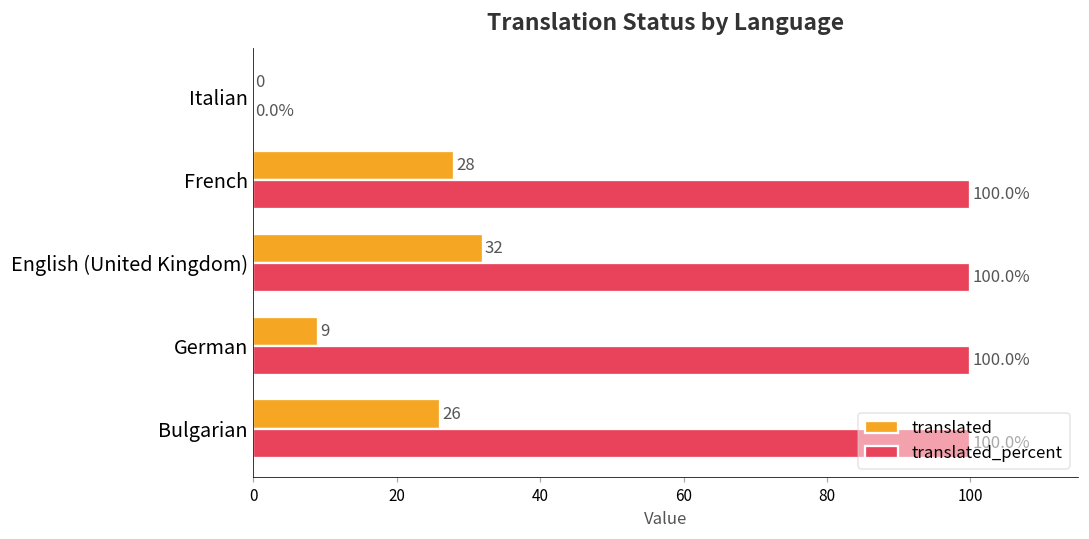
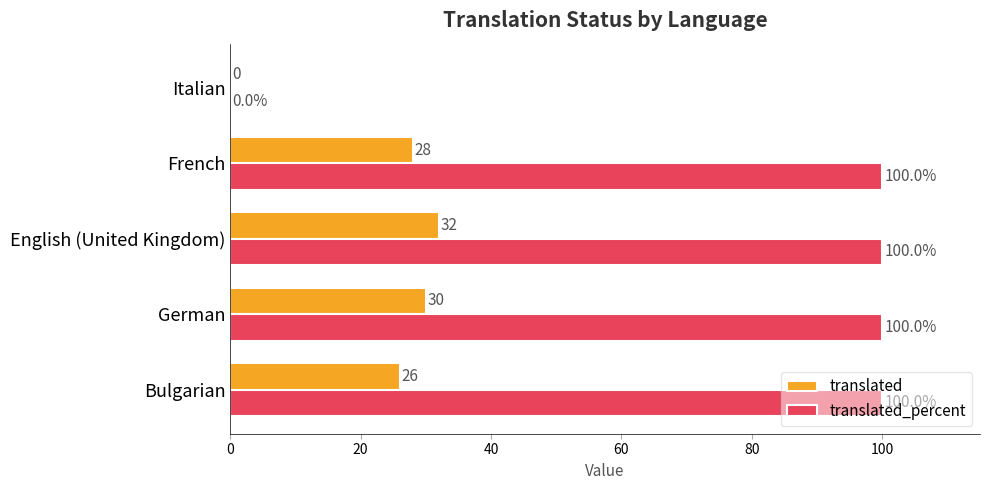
  {
    "translated": {
      "Italian": "0",
      "French": "28",
      "English (United Kingdom)": "32",
-     "German": "9",
+     "German": "30",
      "Bulgarian": "26"
    },
    "translated_percent": {
      "Italian": "0.0%",
      "French": "100.0%",
      "English (United Kingdom)": "100.0%",
      "German": "100.0%"
    }
  }
